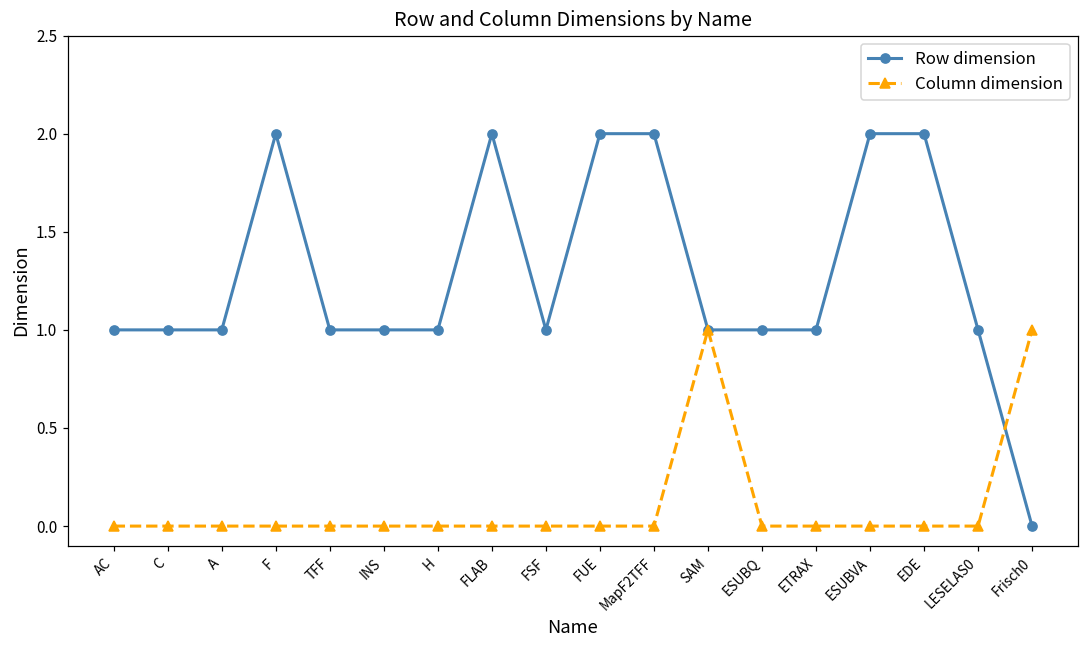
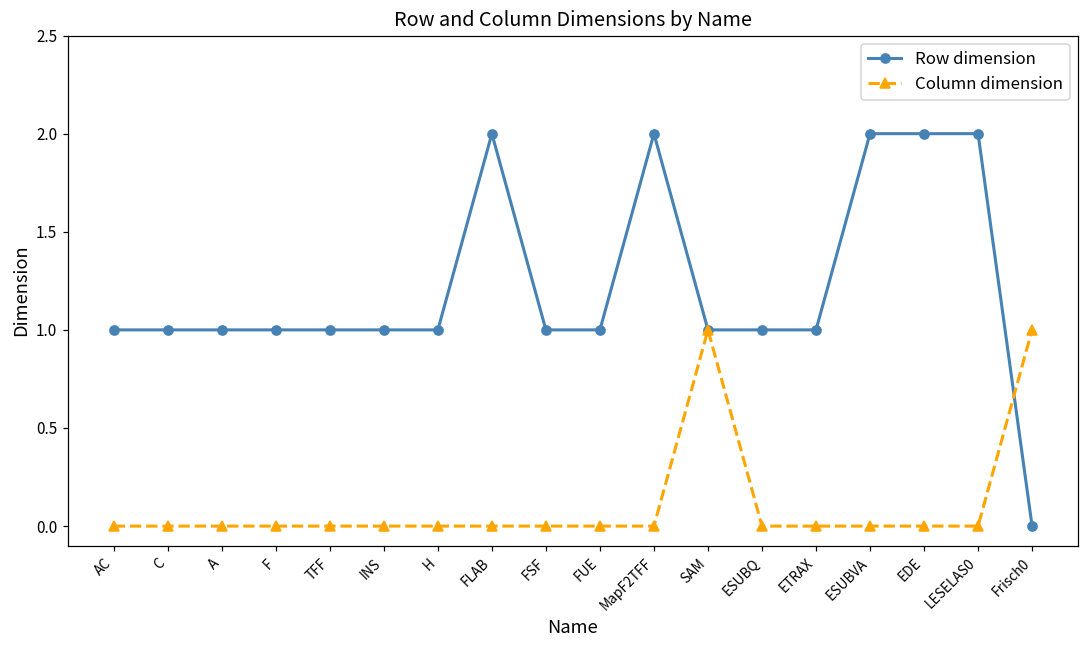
  {
    "Row dimension": {
      "AC": 1,
      "C": 1,
      "A": 1,
-     "F": 2,
+     "F": 1,
      "TFF": 1,
      "INS": 1,
      "H": 1,
      "FLAB": 2,
      "FSF": 1,
-     "FUE": 2,
+     "FUE": 1,
      "MapF2TFF": 2,
      "ESUBQ": 1,
      "ETRAX": 1,
      "ESUBVA": 2,
      "EDE": 2,
-     "LESELAS0": 1,
+     "LESELAS0": 2,
      "Frisch0": 0
    },
    "Column dimension": {
      "AC": 0,
      "C": 0,
      "A": 0,
      "F": 0,
      "TFF": 0,
      "INS": 0,
      "H": 0,
      "FLAB": 0,
      "FSF": 0,
      "FUE": 0,
      "MapF2TFF": 0,
      "ESUBQ": 0,
      "ETRAX": 0,
      "ESUBVA": 0,
      "EDE": 0,
      "LESELAS0": 0,
      "Frisch0": 1
    }
  }
